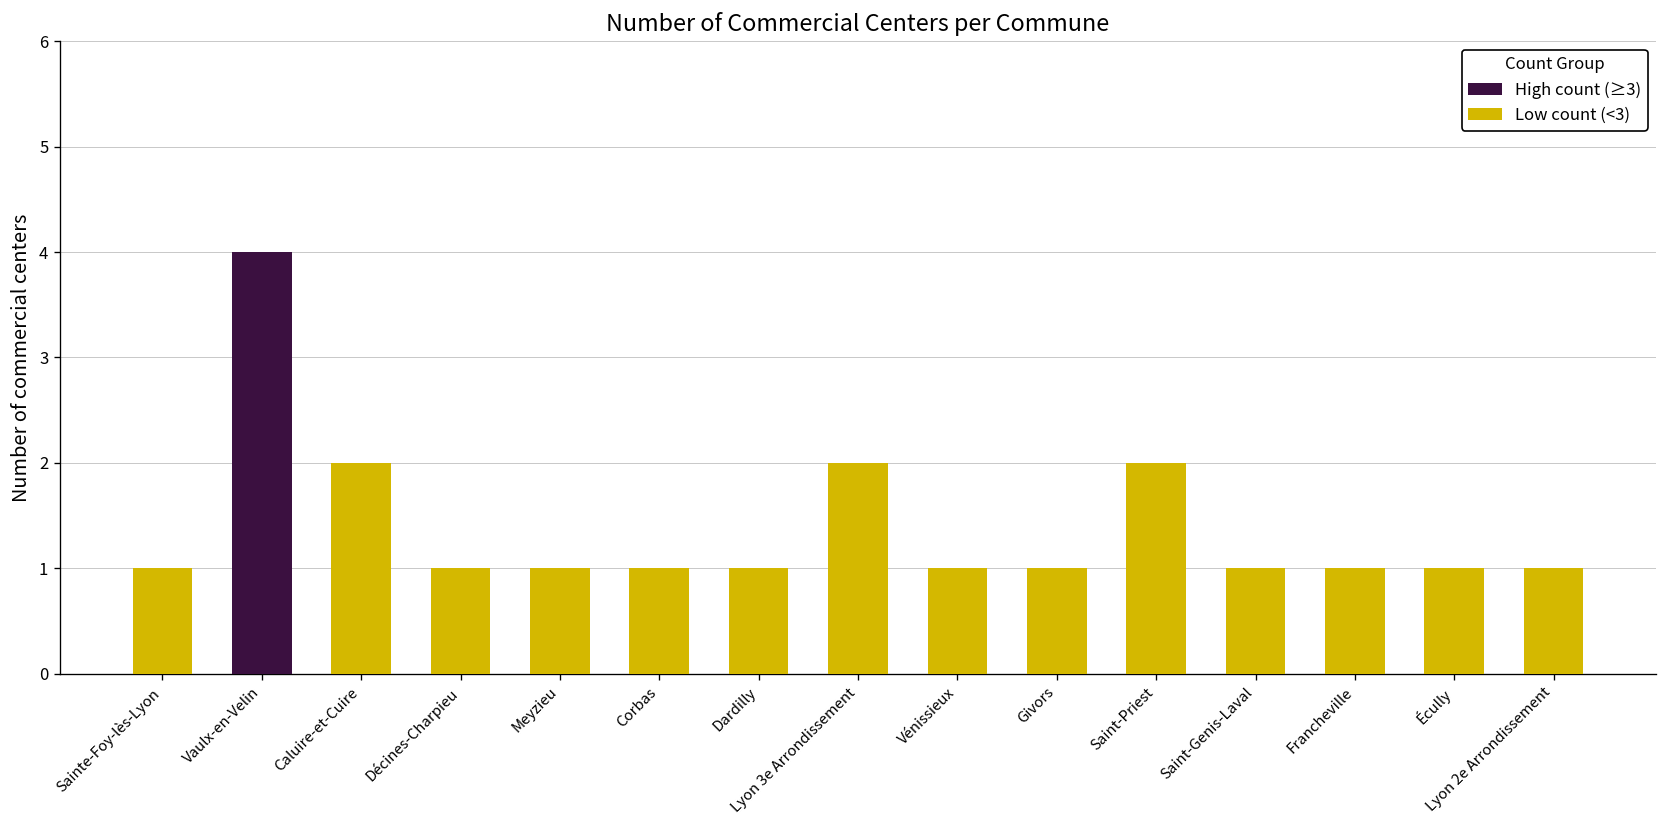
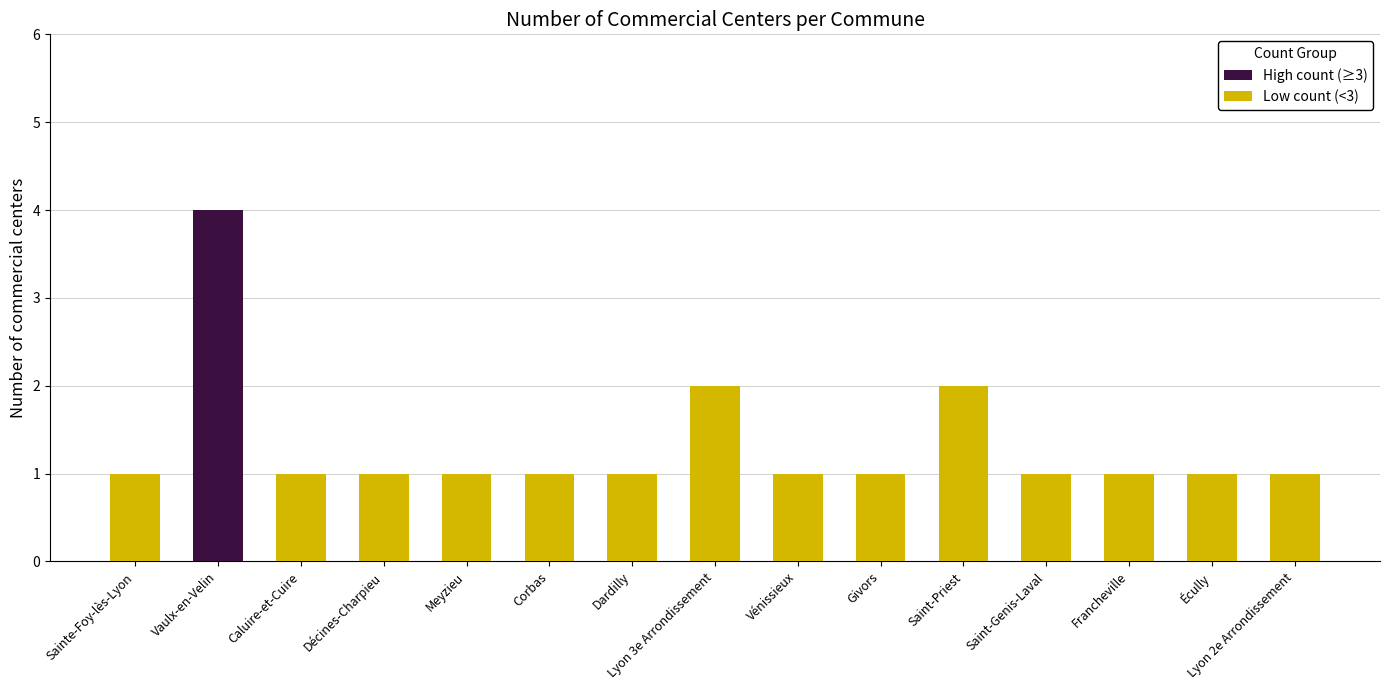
  {
    "High count (≥3)": {
      "Sainte-Foy-lès-Lyon": 0,
      "Vaulx-en-Velin": 4,
      "Caluire-et-Cuire": 0,
      "Décines-Charpieu": 0,
      "Meyzieu": 0,
      "Corbas": 0,
      "Dardilly": 0,
      "Lyon 3e Arrondissement": 0,
      "Vénissieux": 0,
      "Givors": 0,
      "Saint-Priest": 0,
      "Saint-Genis-Laval": 0,
      "Francheville": 0,
      "Écully": 0,
      "Lyon 2e Arrondissement": 0
    },
    "Low count (<3)": {
      "Sainte-Foy-lès-Lyon": 1,
      "Vaulx-en-Velin": 0,
-     "Caluire-et-Cuire": 2,
+     "Caluire-et-Cuire": 1,
      "Décines-Charpieu": 1,
      "Meyzieu": 1,
      "Corbas": 1,
      "Dardilly": 1,
      "Lyon 3e Arrondissement": 2,
      "Vénissieux": 1,
      "Givors": 1,
      "Saint-Priest": 2,
      "Saint-Genis-Laval": 1,
      "Francheville": 1,
      "Écully": 1,
      "Lyon 2e Arrondissement": 1
    }
  }
